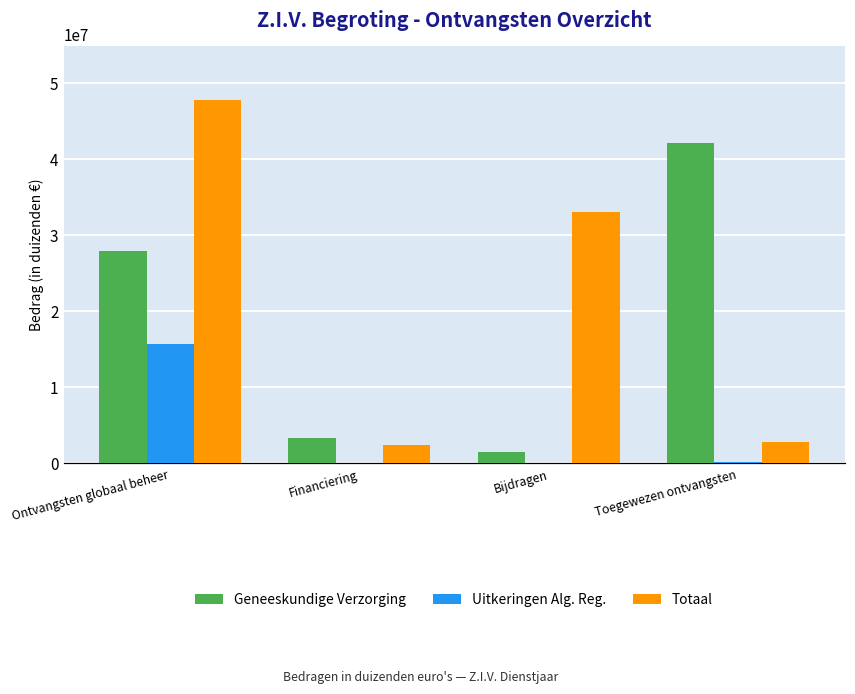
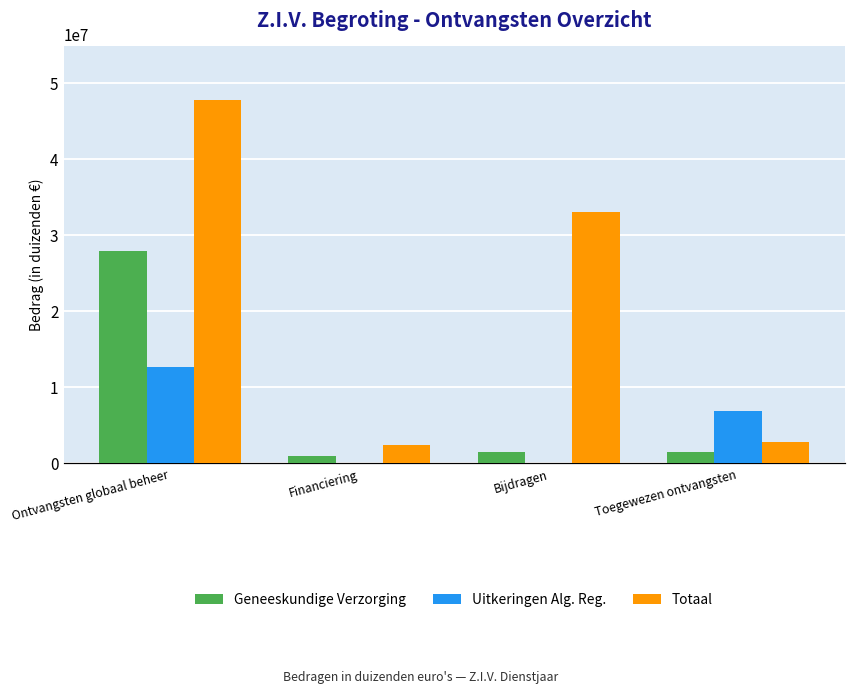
  {
    "Geneeskundige Verzorging": {
      "Ontvangsten globaal beheer": 28000000,
-     "Financiering": 3000000,
+     "Financiering": 1000000,
      "Bijdragen": 1000000,
-     "Toegewezen ontvangsten": 42000000
+     "Toegewezen ontvangsten": 1000000
    },
    "Uitkeringen Alg. Reg.": {
-     "Ontvangsten globaal beheer": 16000000,
+     "Ontvangsten globaal beheer": 13000000,
      "Financiering": 0,
-     "Toegewezen ontvangsten": 0
+     "Toegewezen ontvangsten": 7000000
    },
    "Totaal": {
      "Ontvangsten globaal beheer": 48000000,
      "Financiering": 2000000,
      "Bijdragen": 33000000,
      "Toegewezen ontvangsten": 3000000
    }
  }
